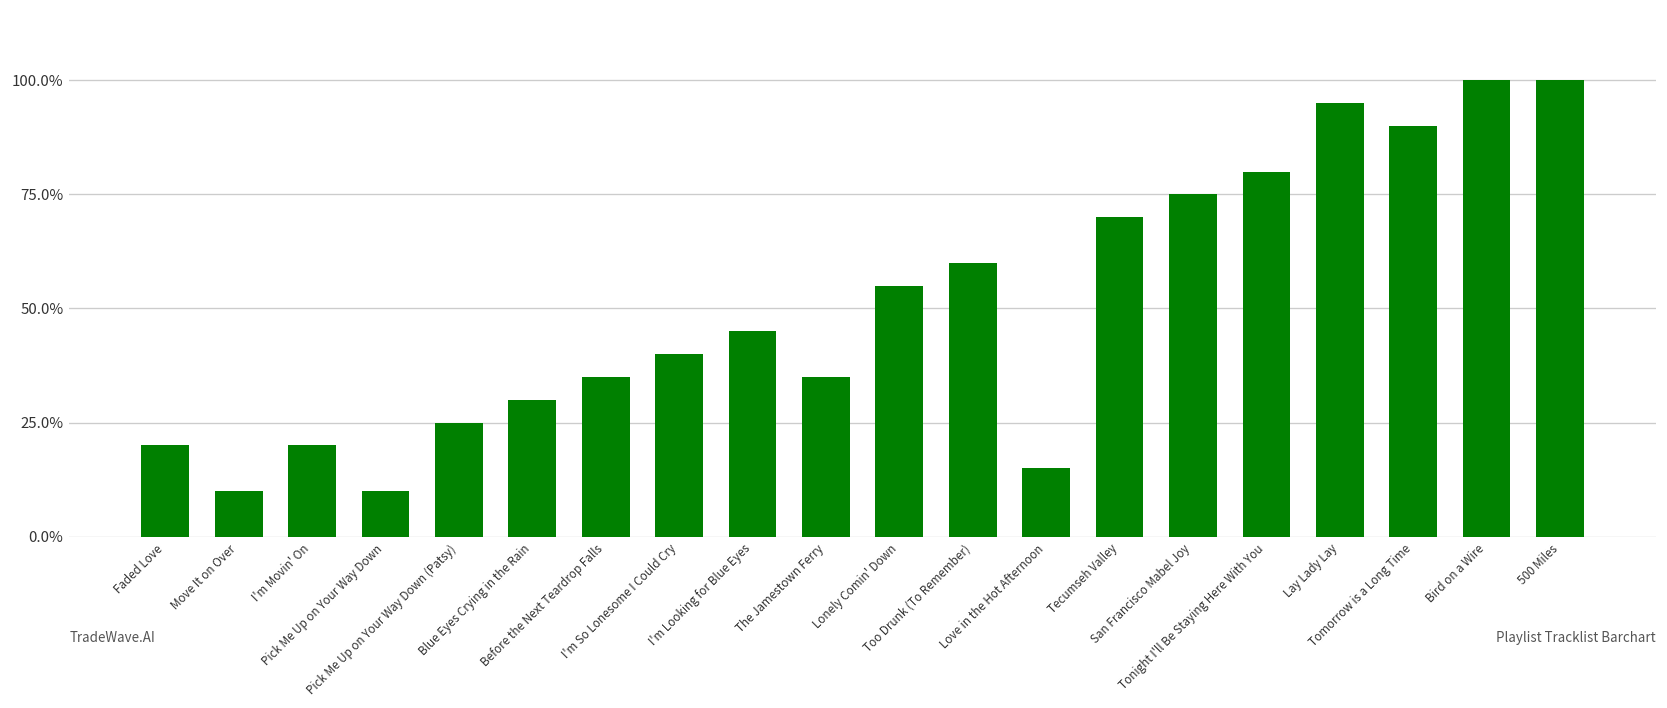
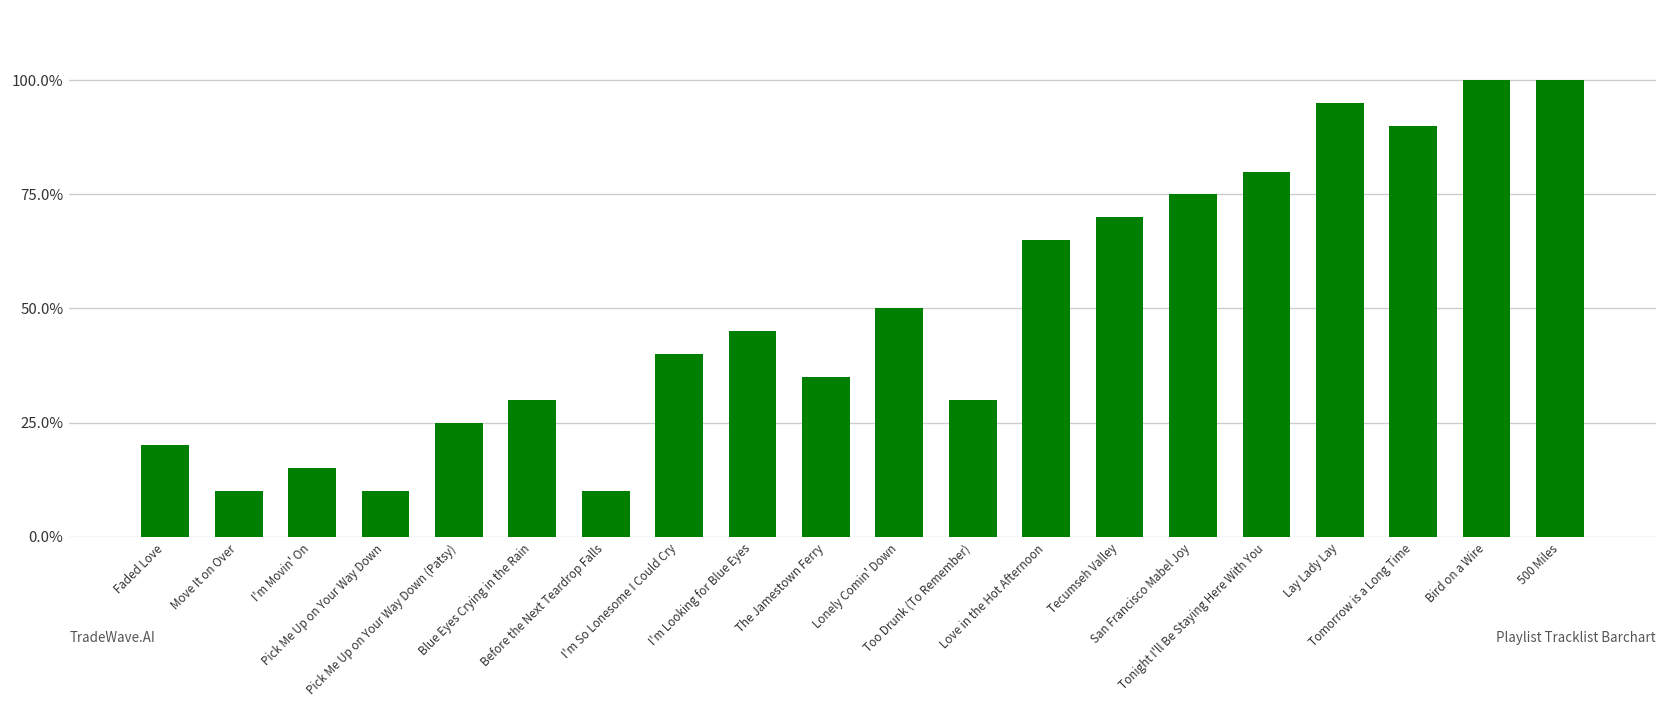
  {
    "Faded Love": "20%",
    "Move It on Over": "10%",
-   "I'm Movin' On": "20%",
+   "I'm Movin' On": "15%",
    "Pick Me Up on Your Way Down": "10%",
    "Pick Me Up on Your Way Down (Patsy)": "25%",
    "Blue Eyes Crying in the Rain": "30%",
-   "Before the Next Teardrop Falls": "35%",
+   "Before the Next Teardrop Falls": "10%",
    "I'm So Lonesome I Could Cry": "40%",
    "I'm Looking for Blue Eyes": "45%",
    "The Jamestown Ferry": "35%",
-   "Lonely Comin' Down": "55%",
-   "Too Drunk (To Remember)": "60%",
-   "Love in the Hot Afternoon": "15%",
+   "Lonely Comin' Down": "50%",
+   "Too Drunk (To Remember)": "30%",
+   "Love in the Hot Afternoon": "65%",
    "Tecumseh Valley": "70%",
    "San Francisco Mabel Joy": "75%",
    "Tonight I'll Be Staying Here With You": "80%",
    "Lay Lady Lay": "95%",
    "Tomorrow is a Long Time": "90%",
    "Bird on a Wire": "100%",
    "500 Miles": "100%"
  }
